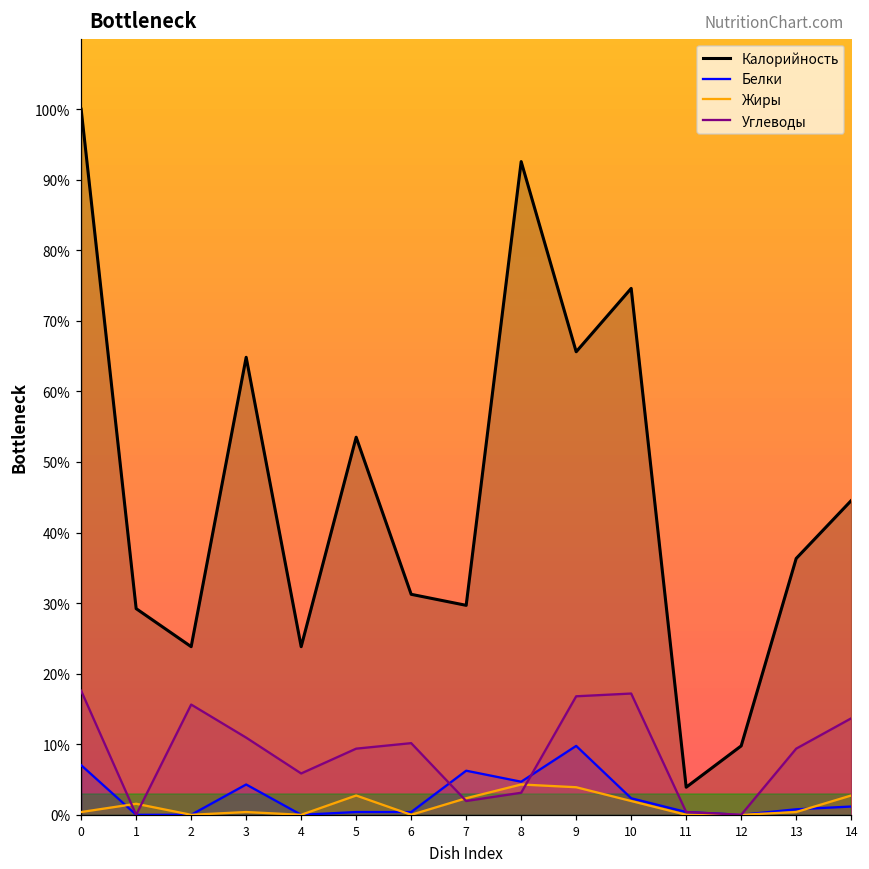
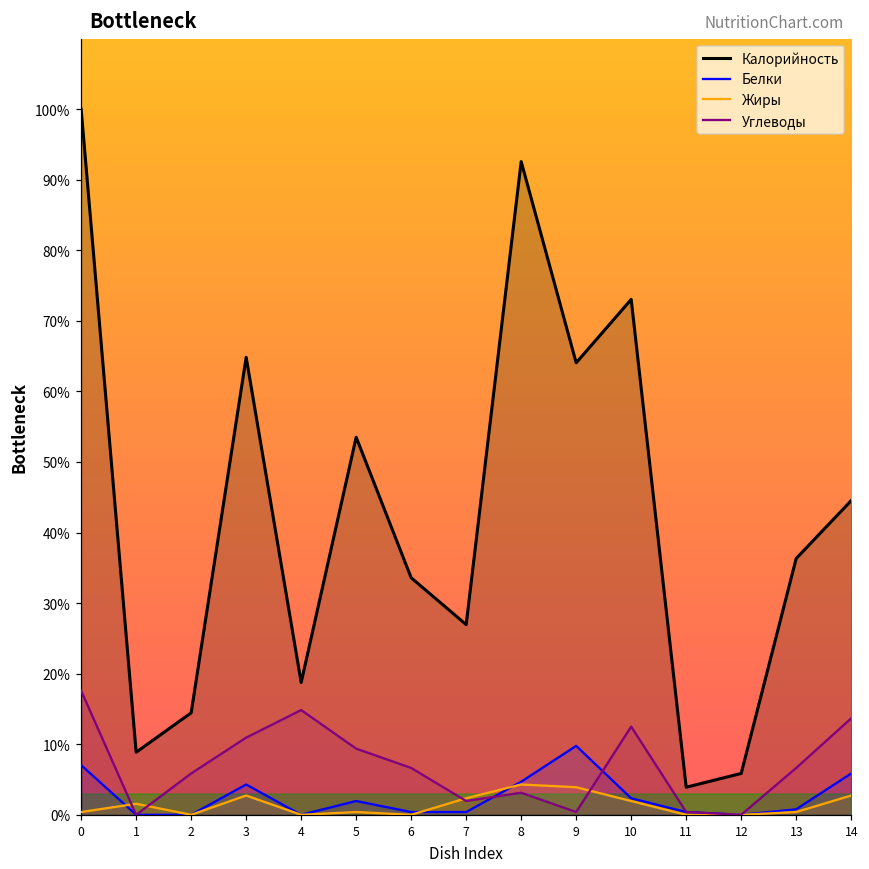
  {
    "Калорийность": {
      "0": "100%",
-     "1": "29%",
-     "2": "24%",
+     "1": "9%",
+     "2": "14%",
      "3": "65%",
-     "4": "24%",
+     "4": "19%",
      "5": "54%",
-     "6": "31%",
-     "7": "30%",
+     "6": "34%",
+     "7": "27%",
      "8": "93%",
-     "9": "66%",
-     "10": "75%",
+     "9": "64%",
+     "10": "73%",
      "11": "4%",
-     "12": "10%",
+     "12": "6%",
      "13": "36%",
      "14": "45%"
    },
    "Белки": {
      "0": "7%",
      "3": "4%",
-     "5": "0%",
-     "7": "6%",
+     "5": "2%",
+     "7": "0%",
      "9": "10%",
-     "14": "1%"
+     "14": "6%"
    },
    "Жиры": {
      "0": "0%",
      "1": "2%",
-     "3": "0%",
-     "5": "3%",
+     "3": "3%",
+     "5": "0%",
      "9": "4%",
      "14": "3%"
    },
    "Углеводы": {
      "0": "18%",
-     "2": "16%",
+     "2": "6%",
      "3": "11%",
-     "4": "6%",
+     "4": "15%",
      "5": "9%",
-     "6": "10%",
+     "6": "7%",
      "8": "3%",
-     "9": "17%",
-     "10": "17%",
-     "13": "9%",
+     "9": "0%",
+     "10": "13%",
+     "13": "7%",
      "14": "14%"
    }
  }
